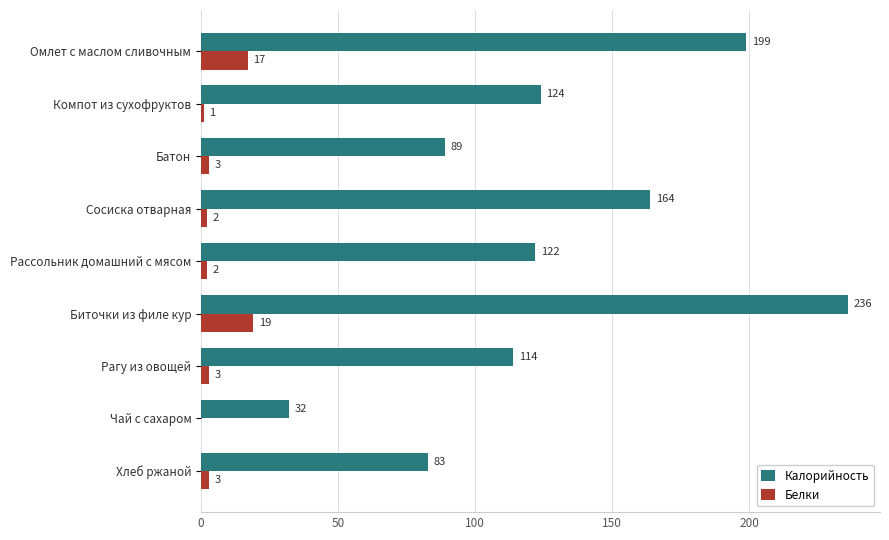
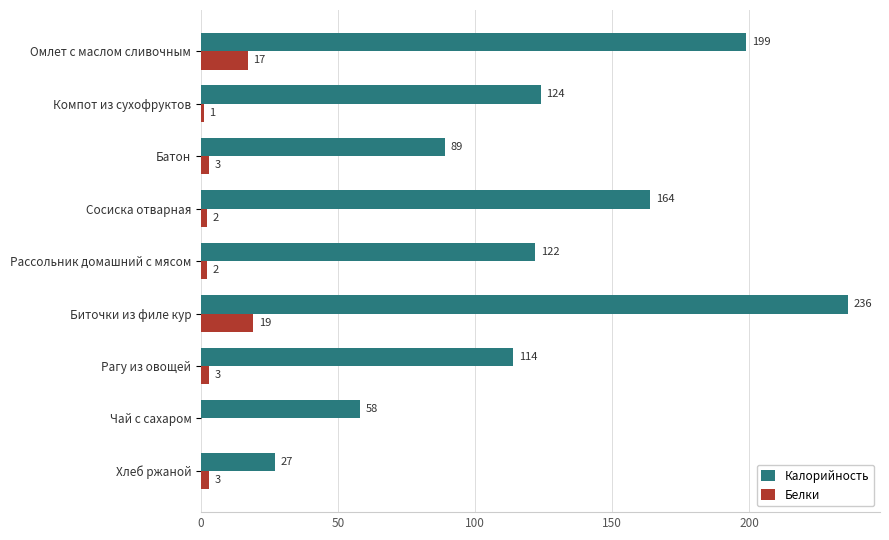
  {
    "Калорийность": {
      "Омлет с маслом сливочным": 199,
      "Компот из сухофруктов": 124,
      "Батон": 89,
      "Сосиска отварная": 164,
      "Рассольник домашний с мясом": 122,
      "Биточки из филе кур": 236,
      "Рагу из овощей": 114,
-     "Чай с сахаром": 32,
-     "Хлеб ржаной": 83
+     "Чай с сахаром": 58,
+     "Хлеб ржаной": 27
    },
    "Белки": {
      "Омлет с маслом сливочным": 17,
      "Компот из сухофруктов": 1,
      "Батон": 3,
      "Сосиска отварная": 2,
      "Рассольник домашний с мясом": 2,
      "Биточки из филе кур": 19,
      "Рагу из овощей": 3,
      "Хлеб ржаной": 3
    }
  }
